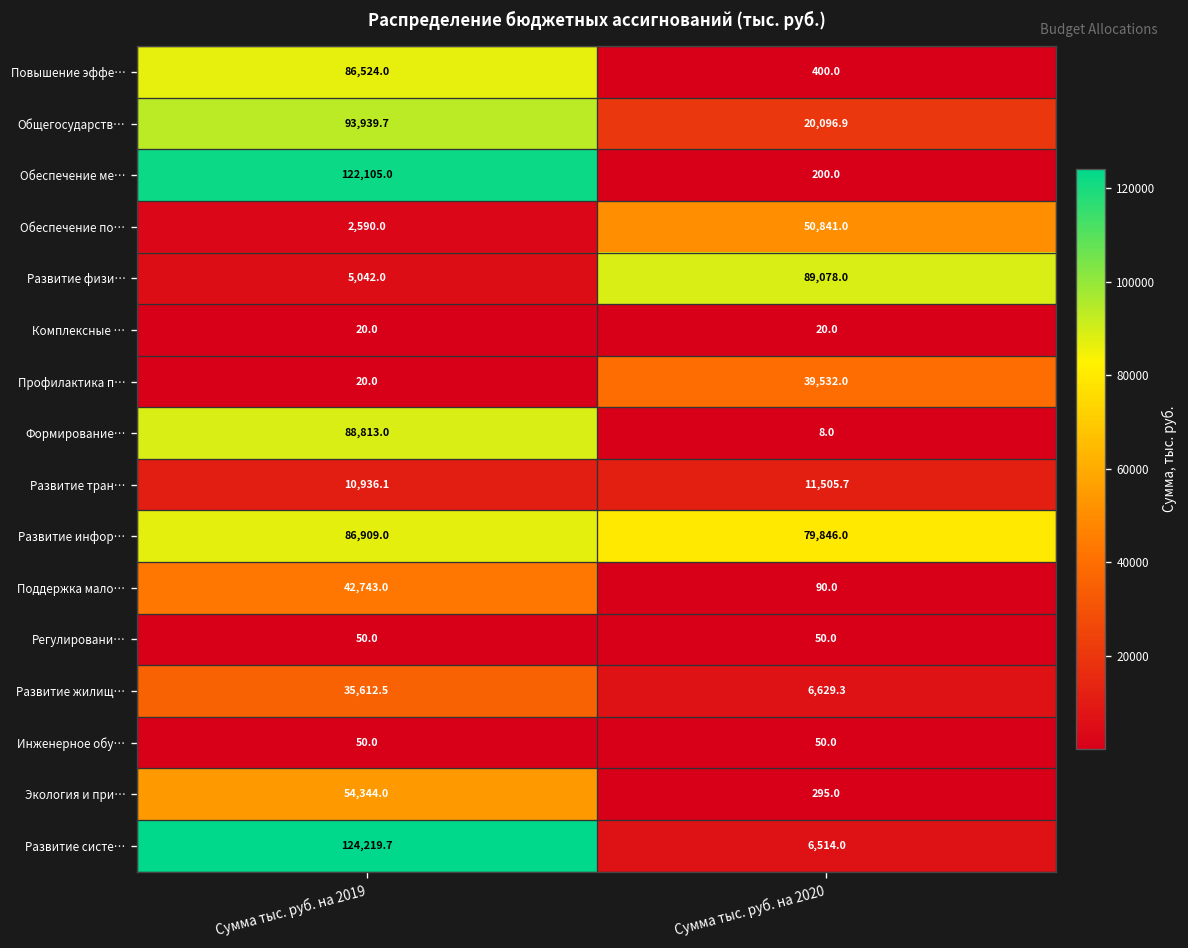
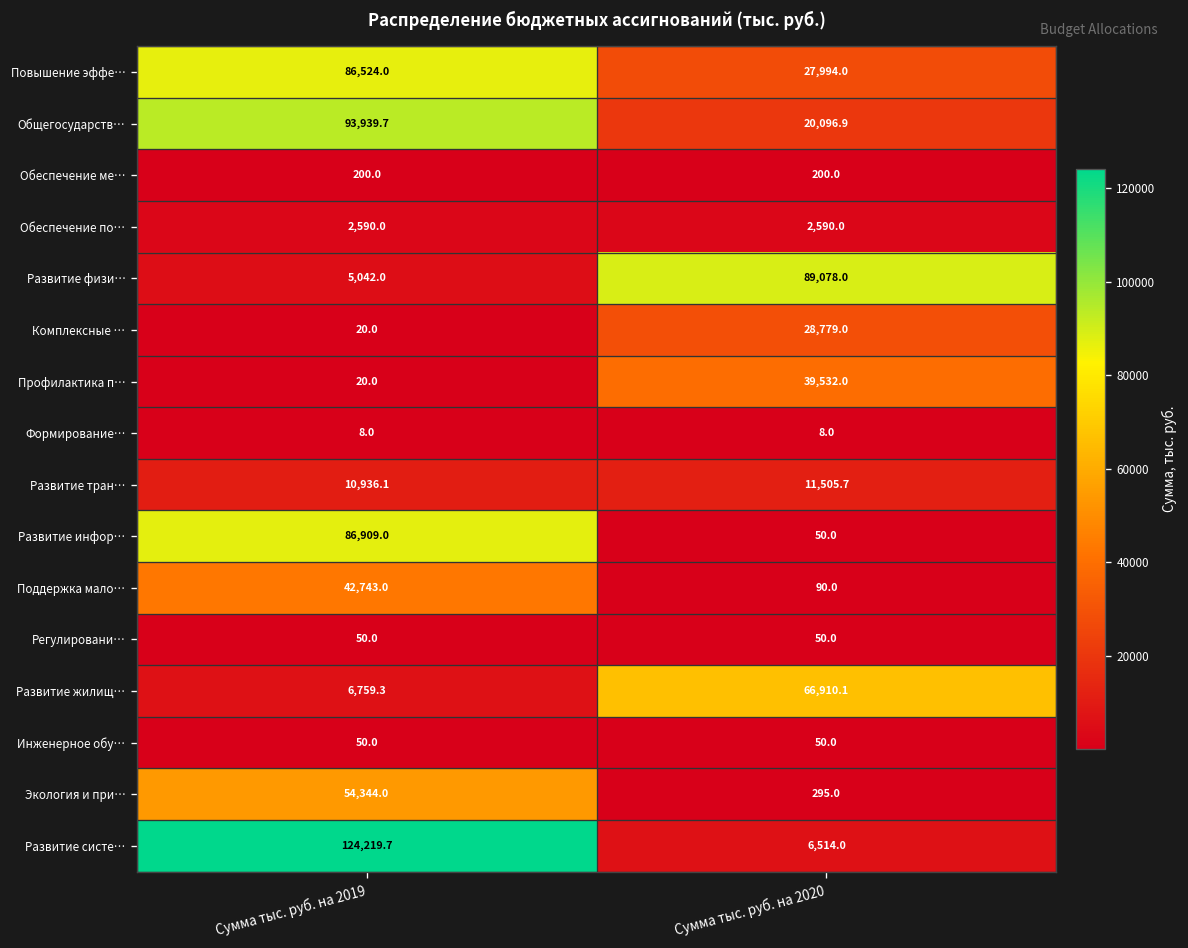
  {
    "Повышение эффе…": {
      "Сумма тыс. руб. на 2019": "86,524.0",
-     "Сумма тыс. руб. на 2020": "400.0"
+     "Сумма тыс. руб. на 2020": "27,994.0"
    },
    "Общегосударств…": {
      "Сумма тыс. руб. на 2019": "93,939.7",
      "Сумма тыс. руб. на 2020": "20,096.9"
    },
    "Обеспечение ме…": {
-     "Сумма тыс. руб. на 2019": "122,105.0",
+     "Сумма тыс. руб. на 2019": "200.0",
      "Сумма тыс. руб. на 2020": "200.0"
    },
    "Обеспечение по…": {
      "Сумма тыс. руб. на 2019": "2,590.0",
-     "Сумма тыс. руб. на 2020": "50,841.0"
+     "Сумма тыс. руб. на 2020": "2,590.0"
    },
    "Развитие физи…": {
      "Сумма тыс. руб. на 2019": "5,042.0",
      "Сумма тыс. руб. на 2020": "89,078.0"
    },
    "Комплексные …": {
      "Сумма тыс. руб. на 2019": "20.0",
-     "Сумма тыс. руб. на 2020": "20.0"
+     "Сумма тыс. руб. на 2020": "28,779.0"
    },
    "Профилактика п…": {
      "Сумма тыс. руб. на 2019": "20.0",
      "Сумма тыс. руб. на 2020": "39,532.0"
    },
    "Формирование…": {
-     "Сумма тыс. руб. на 2019": "88,813.0",
+     "Сумма тыс. руб. на 2019": "8.0",
      "Сумма тыс. руб. на 2020": "8.0"
    },
    "Развитие тран…": {
      "Сумма тыс. руб. на 2019": "10,936.1",
      "Сумма тыс. руб. на 2020": "11,505.7"
    },
    "Развитие инфор…": {
      "Сумма тыс. руб. на 2019": "86,909.0",
-     "Сумма тыс. руб. на 2020": "79,846.0"
+     "Сумма тыс. руб. на 2020": "50.0"
    },
    "Поддержка мало…": {
      "Сумма тыс. руб. на 2019": "42,743.0",
      "Сумма тыс. руб. на 2020": "90.0"
    },
    "Регулировани…": {
      "Сумма тыс. руб. на 2019": "50.0",
      "Сумма тыс. руб. на 2020": "50.0"
    },
    "Развитие жилищ…": {
-     "Сумма тыс. руб. на 2019": "35,612.5",
-     "Сумма тыс. руб. на 2020": "6,629.3"
+     "Сумма тыс. руб. на 2019": "6,759.3",
+     "Сумма тыс. руб. на 2020": "66,910.1"
    },
    "Инженерное обу…": {
      "Сумма тыс. руб. на 2019": "50.0",
      "Сумма тыс. руб. на 2020": "50.0"
    },
    "Экология и при…": {
      "Сумма тыс. руб. на 2019": "54,344.0",
      "Сумма тыс. руб. на 2020": "295.0"
    },
    "Развитие систе…": {
      "Сумма тыс. руб. на 2019": "124,219.7",
      "Сумма тыс. руб. на 2020": "6,514.0"
    }
  }
